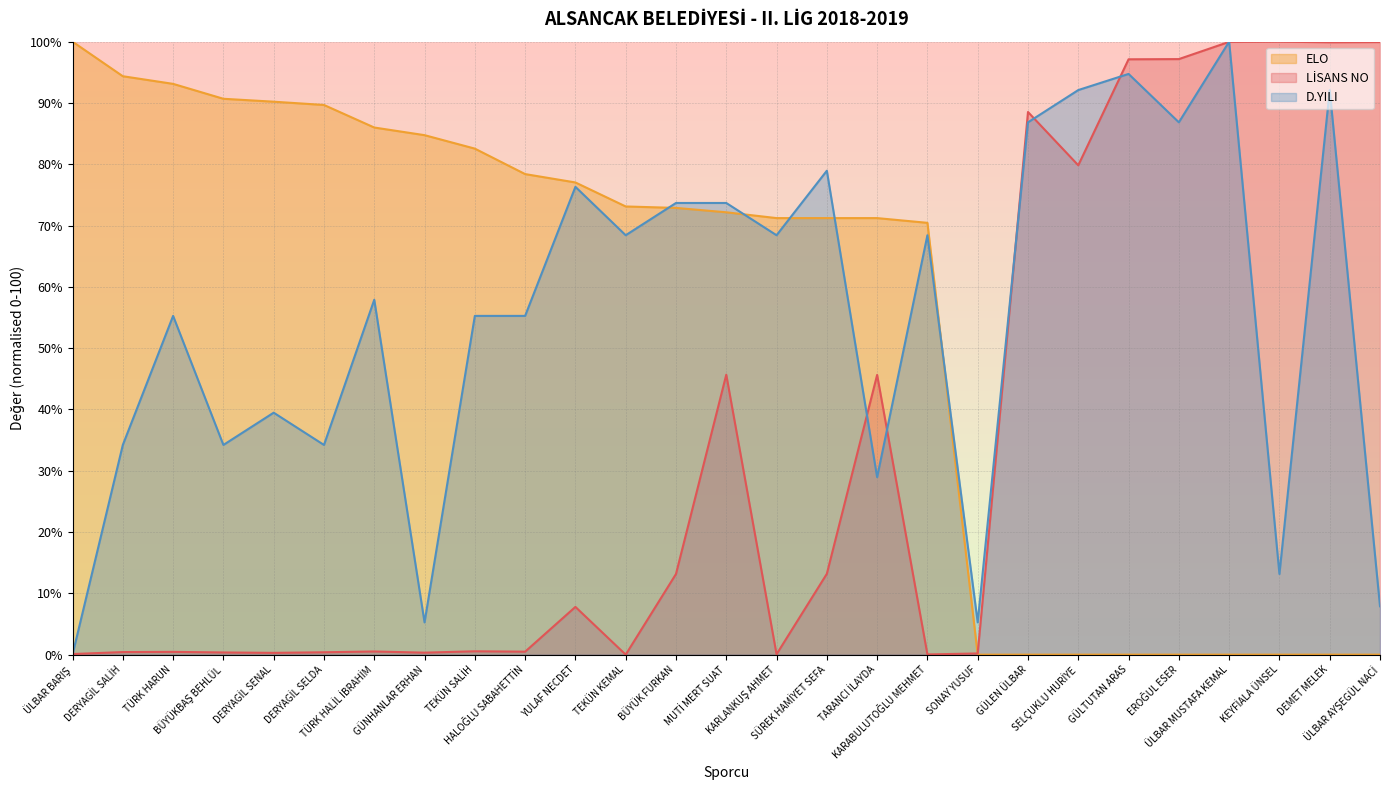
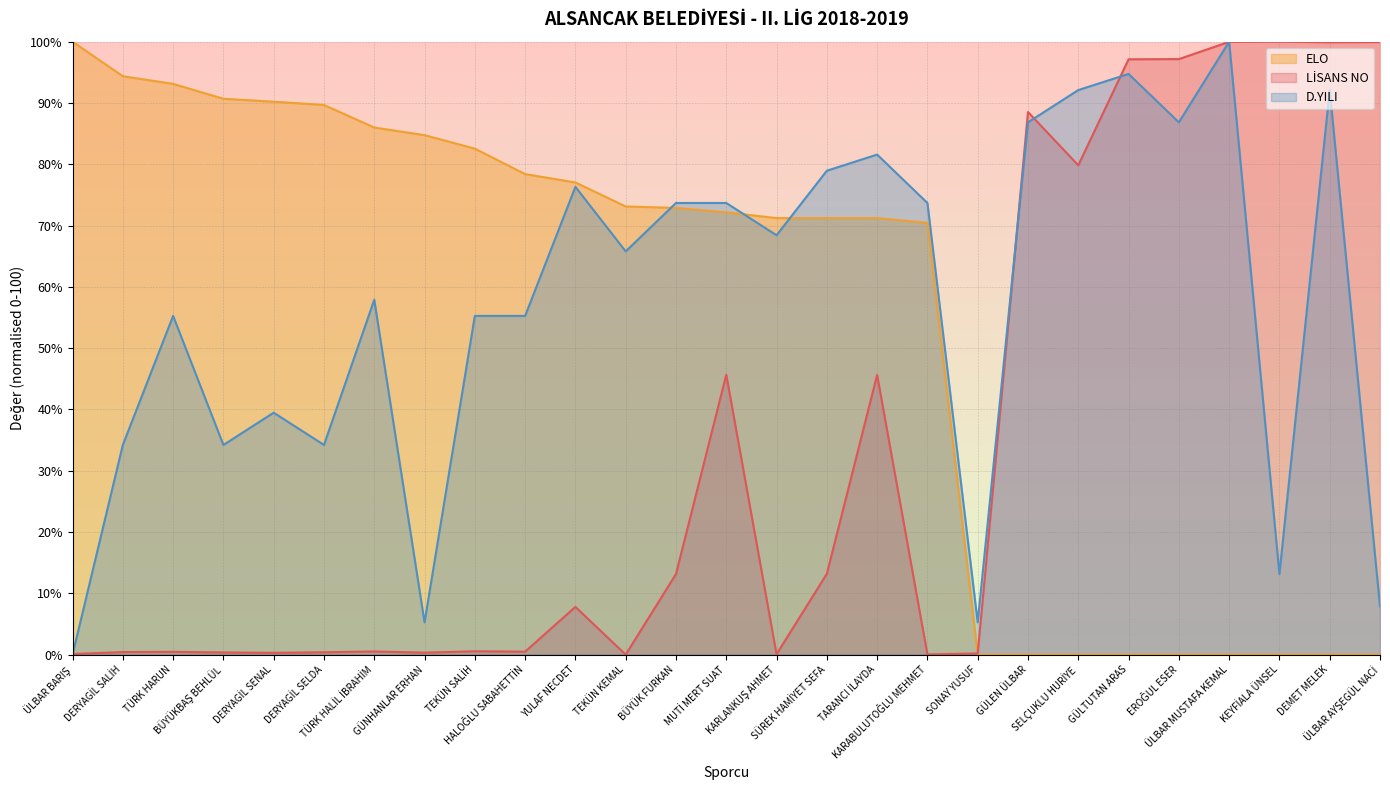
  {
    "D.YILI": {
      "DERYAGİL SALİH": "34%",
      "TÜRK HARUN": "55%",
      "BÜYÜKBAŞ BEHLÜL": "34%",
      "DERYAGİL SENAL": "39%",
      "DERYAGİL SELDA": "34%",
      "TÜRK HALİL İBRAHİM": "58%",
      "GÜNHANLAR ERHAN": "5%",
      "TEKÜN SALİH": "55%",
      "HALOĞLU SABAHETTİN": "55%",
      "YULAF NECDET": "76%",
-     "TEKÜN KEMAL": "68%",
+     "TEKÜN KEMAL": "66%",
      "BÜYÜK FURKAN": "74%",
      "MUTİ MERT SUAT": "74%",
      "KARLANKUŞ AHMET": "68%",
      "SÜREK HAMİYET SEFA": "79%",
-     "TARANCI İLAYDA": "29%",
-     "KARABULUTOĞLU MEHMET": "68%",
+     "TARANCI İLAYDA": "82%",
+     "KARABULUTOĞLU MEHMET": "74%",
      "SONAY YUSUF": "5%",
      "GÜLEN ÜLBAR": "87%",
      "SELÇUKLU HURİYE": "92%",
      "GÜLTUTAN ARAS": "95%",
      "EROĞUL ESER": "87%",
      "KEYFİALA ÜNSEL": "13%",
      "ÜLBAR AYŞEGÜL NACİ": "8%"
    }
  }
